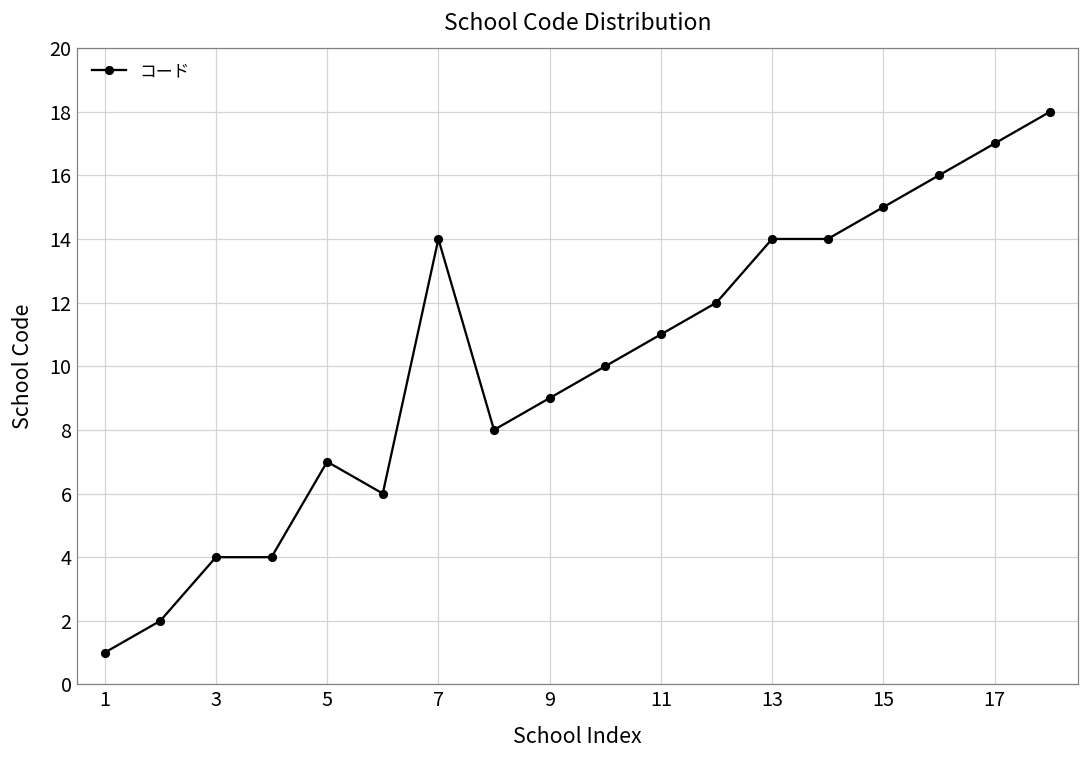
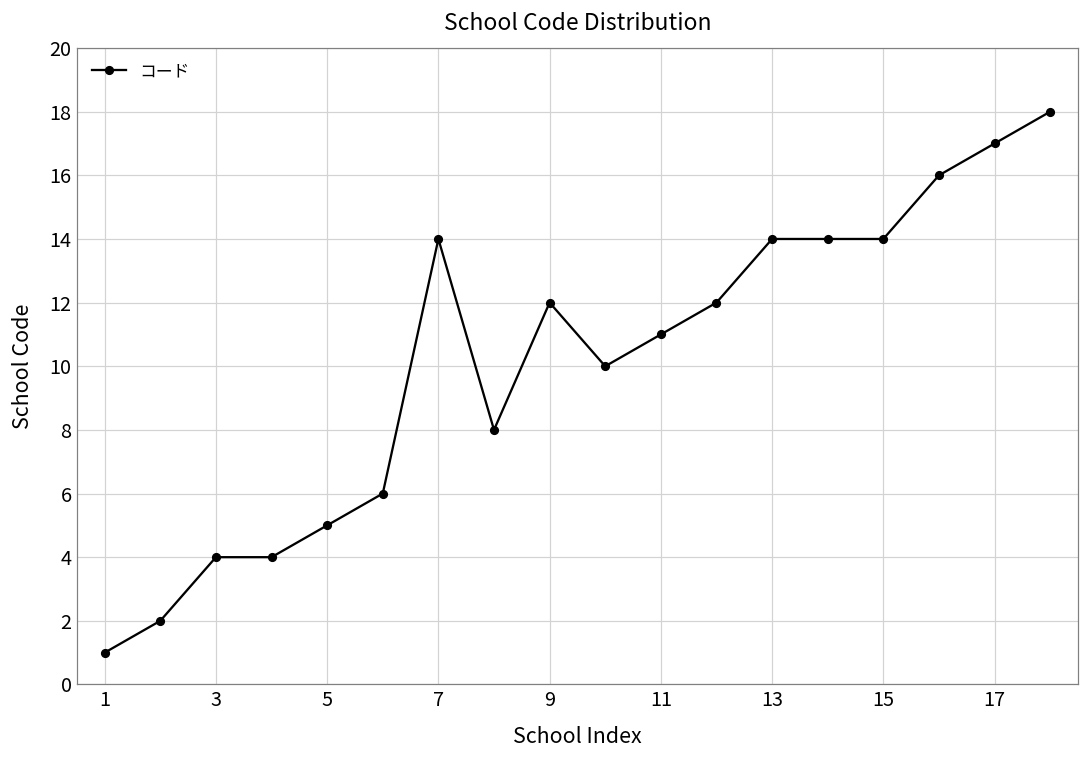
  {
    "1": 1,
    "3": 4,
-   "5": 7,
+   "5": 5,
    "7": 14,
-   "9": 9,
+   "9": 12,
    "11": 11,
    "13": 14,
-   "15": 15,
+   "15": 14,
    "17": 17
  }
